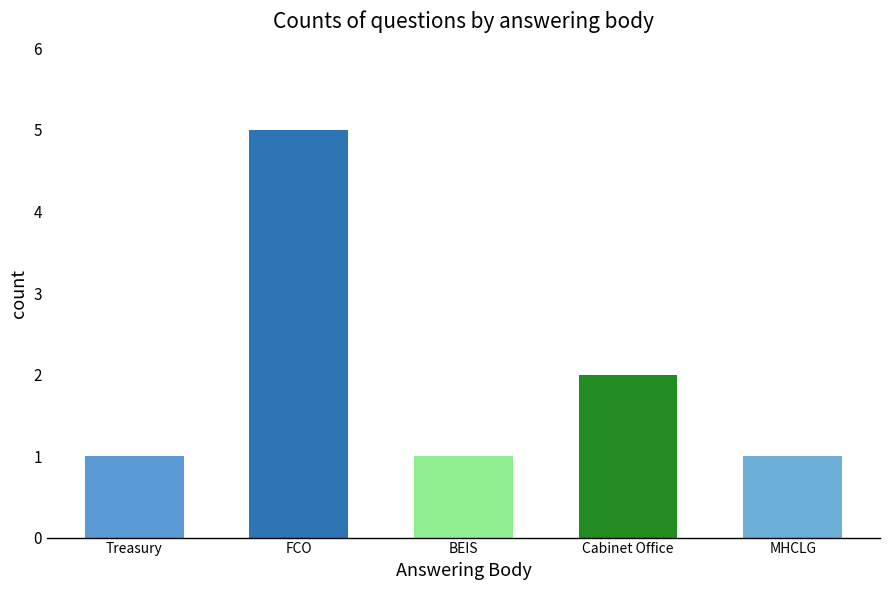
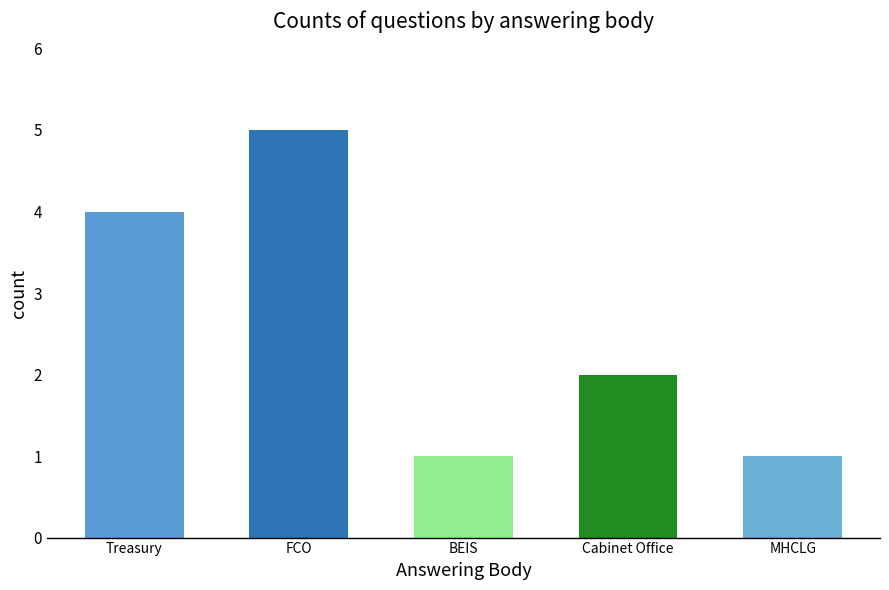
  {
-   "Treasury": 1,
+   "Treasury": 4,
    "FCO": 5,
    "BEIS": 1,
    "Cabinet Office": 2,
    "MHCLG": 1
  }
